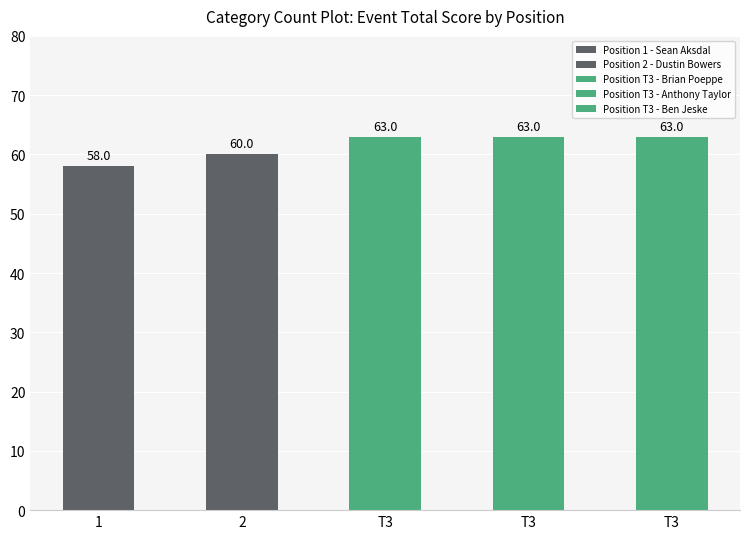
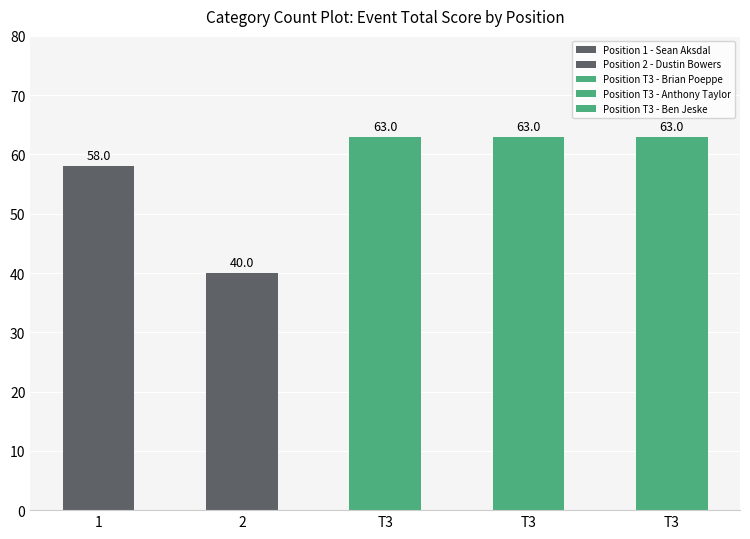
  {
    "1": 58.0,
-   "2": 60.0
+   "2": 40.0
  }
